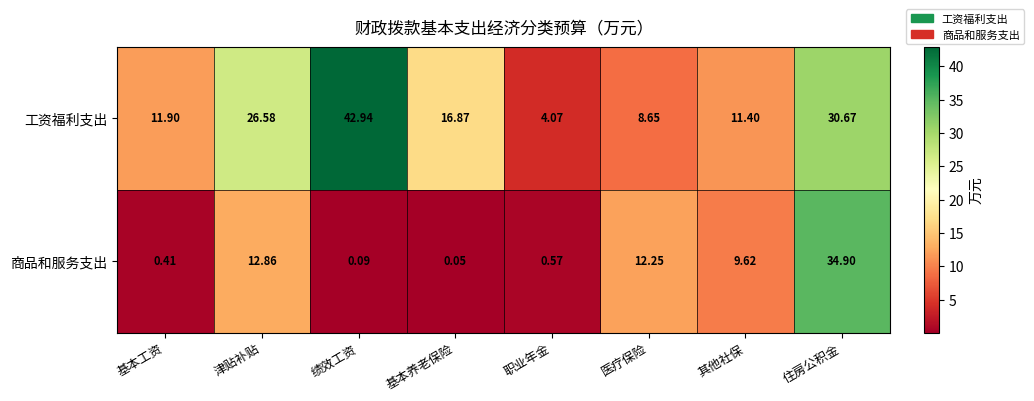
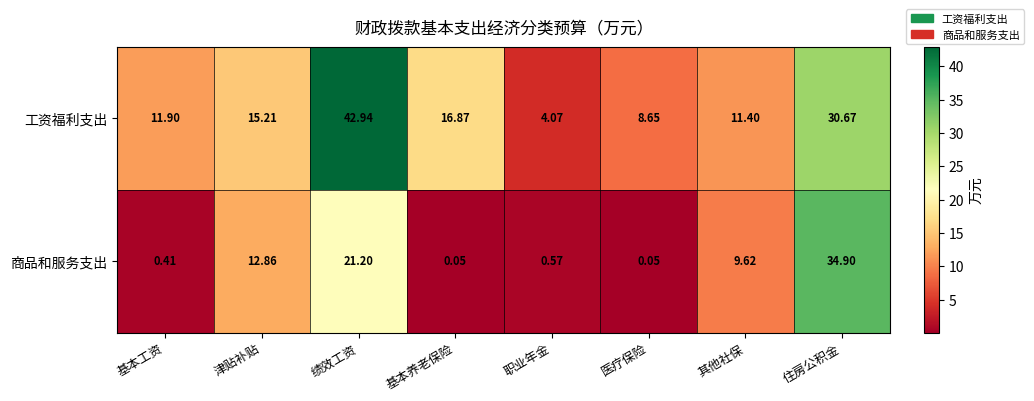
  {
    "工资福利支出": {
      "基本工资": 11.90,
-     "津贴补贴": 26.58,
+     "津贴补贴": 15.21,
      "绩效工资": 42.94,
      "基本养老保险": 16.87,
      "职业年金": 4.07,
      "医疗保险": 8.65,
      "其他社保": 11.40,
      "住房公积金": 30.67
    },
    "商品和服务支出": {
      "基本工资": 0.41,
      "津贴补贴": 12.86,
-     "绩效工资": 0.09,
+     "绩效工资": 21.20,
      "基本养老保险": 0.05,
      "职业年金": 0.57,
-     "医疗保险": 12.25,
+     "医疗保险": 0.05,
      "其他社保": 9.62,
      "住房公积金": 34.90
    }
  }
